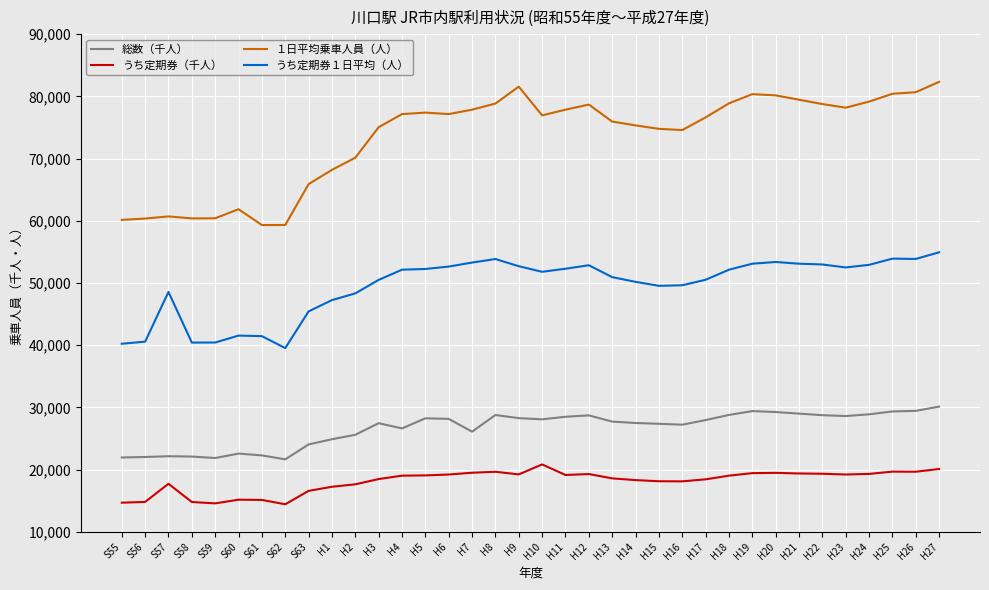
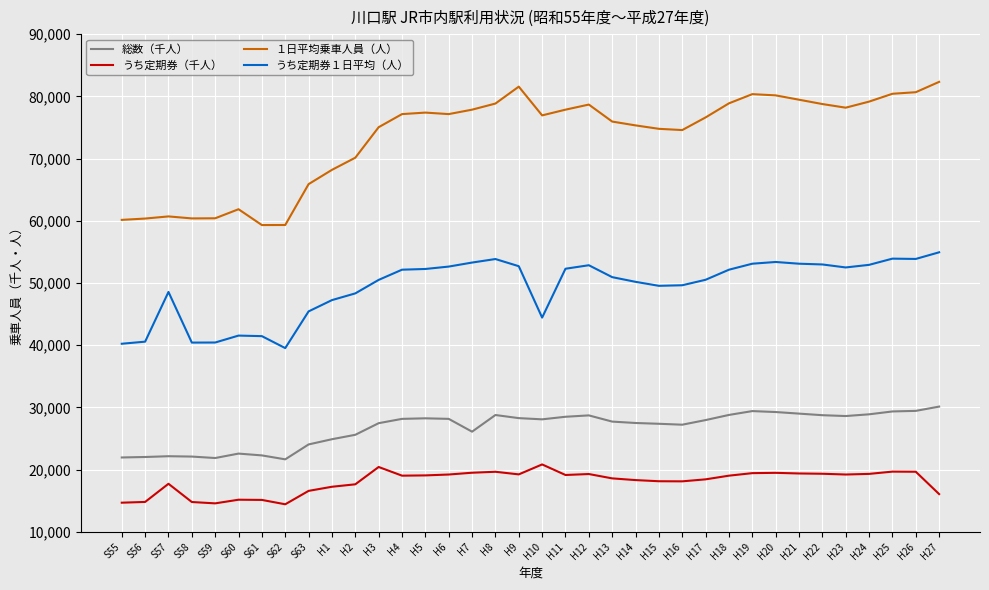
  {
    "総数（千人）": {
      "S55": "22,000",
      "S56": "22,000",
      "S57": "22,000",
      "S58": "22,000",
      "S59": "22,000",
      "S60": "23,000",
      "S61": "22,000",
      "S62": "22,000",
      "S63": "24,000",
      "H1": "25,000",
      "H2": "26,000",
      "H3": "27,000",
-     "H4": "27,000",
+     "H4": "28,000",
      "H5": "28,000",
      "H6": "28,000",
      "H7": "26,000",
      "H8": "29,000",
      "H9": "28,000",
      "H10": "28,000",
      "H11": "28,000",
      "H12": "29,000",
      "H13": "28,000",
      "H14": "27,000",
      "H15": "27,000",
      "H16": "27,000",
      "H17": "28,000",
      "H18": "29,000",
      "H19": "29,000",
      "H20": "29,000",
      "H21": "29,000",
      "H22": "29,000",
      "H23": "29,000",
      "H24": "29,000",
      "H25": "29,000",
      "H26": "29,000",
      "H27": "30,000"
    },
    "うち定期券（千人）": {
      "S55": "15,000",
      "S56": "15,000",
      "S57": "18,000",
      "S58": "15,000",
      "S59": "15,000",
      "S60": "15,000",
      "S61": "15,000",
      "S62": "14,000",
      "S63": "17,000",
      "H1": "17,000",
      "H2": "18,000",
-     "H3": "18,000",
+     "H3": "20,000",
      "H4": "19,000",
      "H5": "19,000",
      "H6": "19,000",
      "H7": "20,000",
      "H8": "20,000",
      "H9": "19,000",
      "H10": "21,000",
      "H11": "19,000",
      "H12": "19,000",
      "H13": "19,000",
      "H14": "18,000",
      "H15": "18,000",
      "H16": "18,000",
      "H17": "18,000",
      "H18": "19,000",
      "H19": "19,000",
      "H20": "19,000",
      "H21": "19,000",
      "H22": "19,000",
      "H23": "19,000",
      "H24": "19,000",
      "H25": "20,000",
      "H26": "20,000",
-     "H27": "20,000"
+     "H27": "16,000"
    },
    "１日平均乗車人員（人）": {
      "S55": "60,000",
      "S56": "60,000",
      "S57": "61,000",
      "S58": "60,000",
      "S59": "60,000",
      "S60": "62,000",
      "S61": "59,000",
      "S62": "59,000",
      "S63": "66,000",
      "H1": "68,000",
      "H2": "70,000",
      "H3": "75,000",
      "H4": "77,000",
      "H5": "77,000",
      "H6": "77,000",
      "H7": "78,000",
      "H8": "79,000",
      "H9": "82,000",
      "H10": "77,000",
      "H11": "78,000",
      "H12": "79,000",
      "H13": "76,000",
      "H14": "75,000",
      "H15": "75,000",
      "H16": "75,000",
      "H17": "77,000",
      "H18": "79,000",
      "H19": "80,000",
      "H20": "80,000",
      "H21": "79,000",
      "H22": "79,000",
      "H23": "78,000",
      "H24": "79,000",
      "H25": "80,000",
      "H26": "81,000",
      "H27": "82,000"
    },
    "うち定期券１日平均（人）": {
      "S55": "40,000",
      "S56": "41,000",
      "S57": "49,000",
      "S58": "40,000",
      "S59": "40,000",
      "S60": "42,000",
      "S61": "41,000",
      "S62": "40,000",
      "S63": "45,000",
      "H1": "47,000",
      "H2": "48,000",
      "H3": "50,000",
      "H4": "52,000",
      "H5": "52,000",
      "H6": "53,000",
      "H7": "53,000",
      "H8": "54,000",
      "H9": "53,000",
-     "H10": "52,000",
+     "H10": "44,000",
      "H11": "52,000",
      "H12": "53,000",
      "H13": "51,000",
      "H14": "50,000",
      "H15": "50,000",
      "H16": "50,000",
      "H17": "51,000",
      "H18": "52,000",
      "H19": "53,000",
      "H20": "53,000",
      "H21": "53,000",
      "H22": "53,000",
      "H23": "52,000",
      "H24": "53,000",
      "H25": "54,000",
      "H26": "54,000",
      "H27": "55,000"
    }
  }
